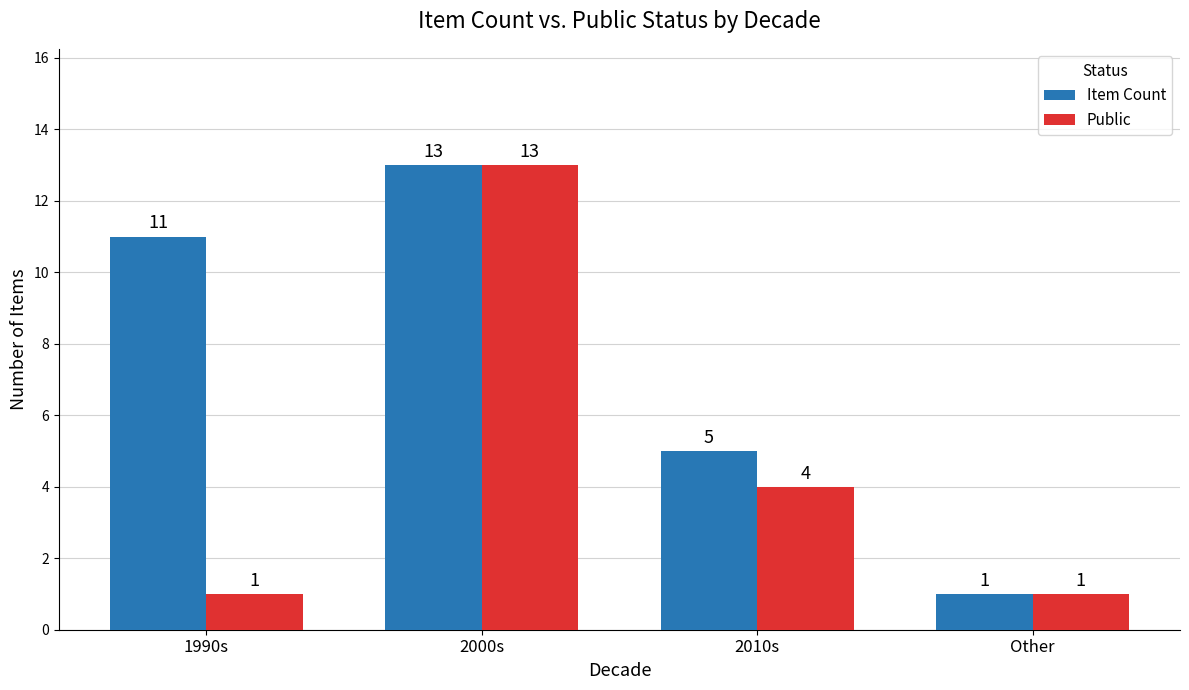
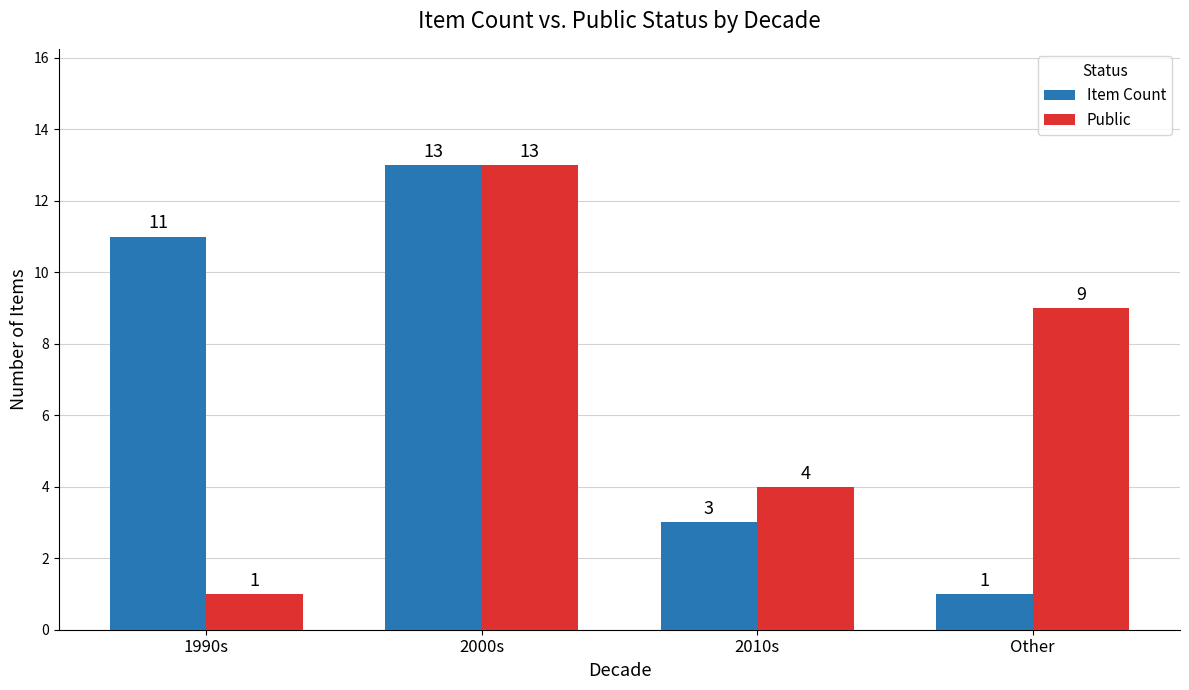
  {
    "Item Count": {
      "1990s": 11,
      "2000s": 13,
-     "2010s": 5,
+     "2010s": 3,
      "Other": 1
    },
    "Public": {
      "1990s": 1,
      "2000s": 13,
      "2010s": 4,
-     "Other": 1
+     "Other": 9
    }
  }
